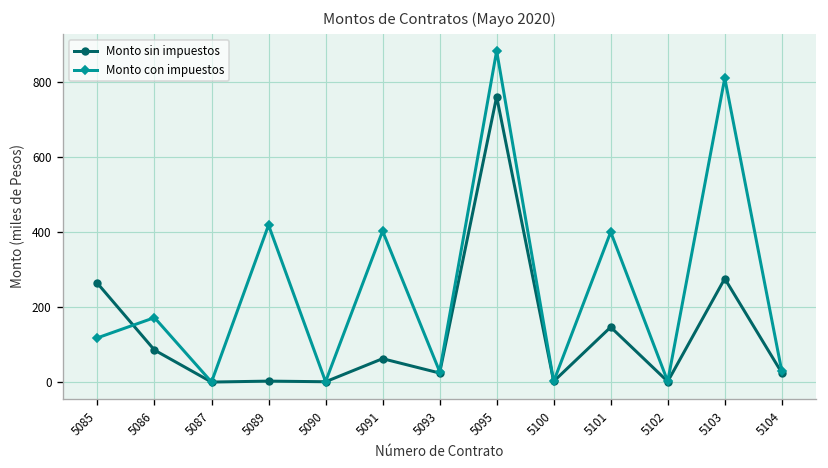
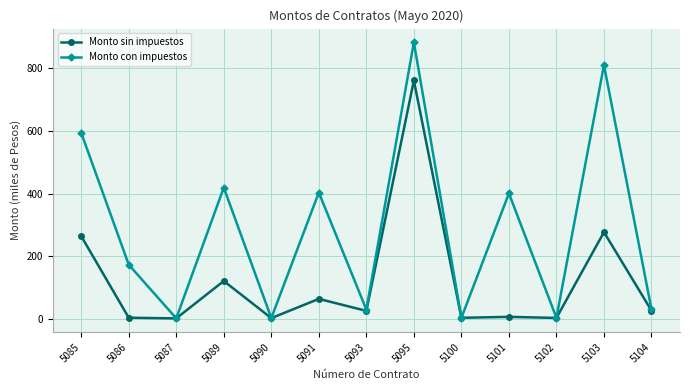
  {
    "Monto sin impuestos": {
      "5085": 260,
-     "5086": 90,
-     "5089": 0,
+     "5086": 0,
+     "5089": 120,
      "5091": 60,
      "5095": 760,
-     "5101": 150,
+     "5101": 10,
      "5103": 280
    },
    "Monto con impuestos": {
-     "5085": 120,
+     "5085": 590,
      "5086": 170,
      "5089": 420,
      "5091": 400,
      "5095": 880,
      "5101": 400,
      "5103": 810
    }
  }
